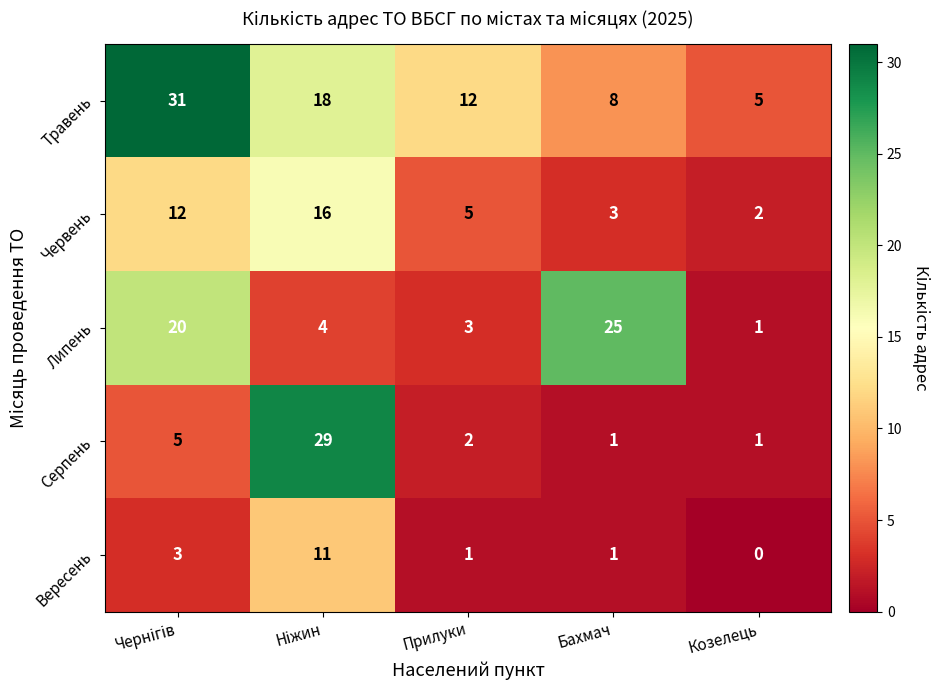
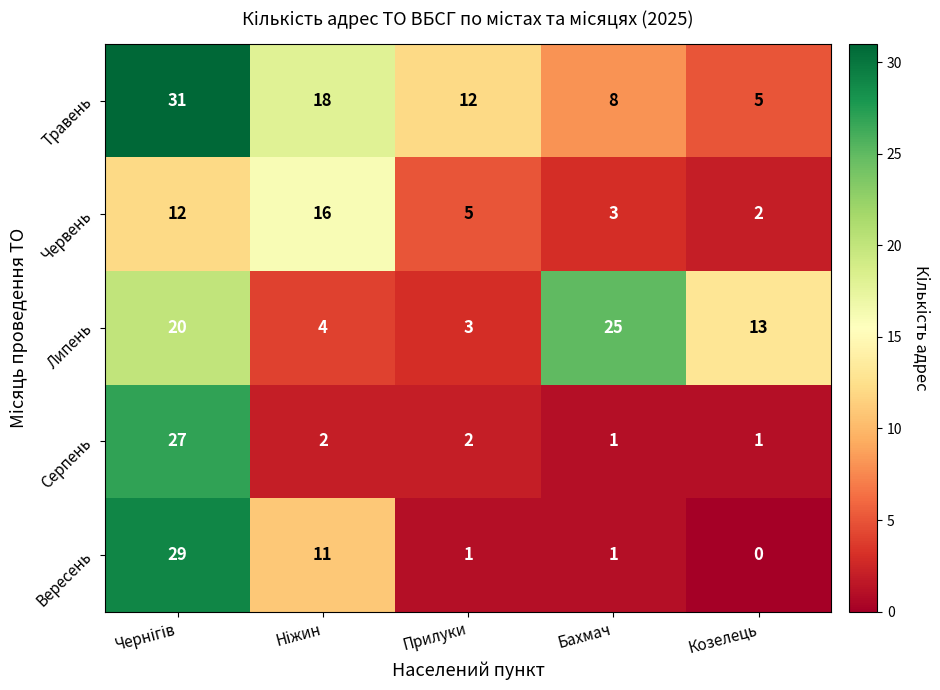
  {
    "Травень": {
      "Чернігів": 31,
      "Ніжин": 18,
      "Прилуки": 12,
      "Бахмач": 8,
      "Козелець": 5
    },
    "Червень": {
      "Чернігів": 12,
      "Ніжин": 16,
      "Прилуки": 5,
      "Бахмач": 3,
      "Козелець": 2
    },
    "Липень": {
      "Чернігів": 20,
      "Ніжин": 4,
      "Прилуки": 3,
      "Бахмач": 25,
-     "Козелець": 1
+     "Козелець": 13
    },
    "Серпень": {
-     "Чернігів": 5,
-     "Ніжин": 29,
+     "Чернігів": 27,
+     "Ніжин": 2,
      "Прилуки": 2,
      "Бахмач": 1,
      "Козелець": 1
    },
    "Вересень": {
-     "Чернігів": 3,
+     "Чернігів": 29,
      "Ніжин": 11,
      "Прилуки": 1,
      "Бахмач": 1,
      "Козелець": 0
    }
  }
